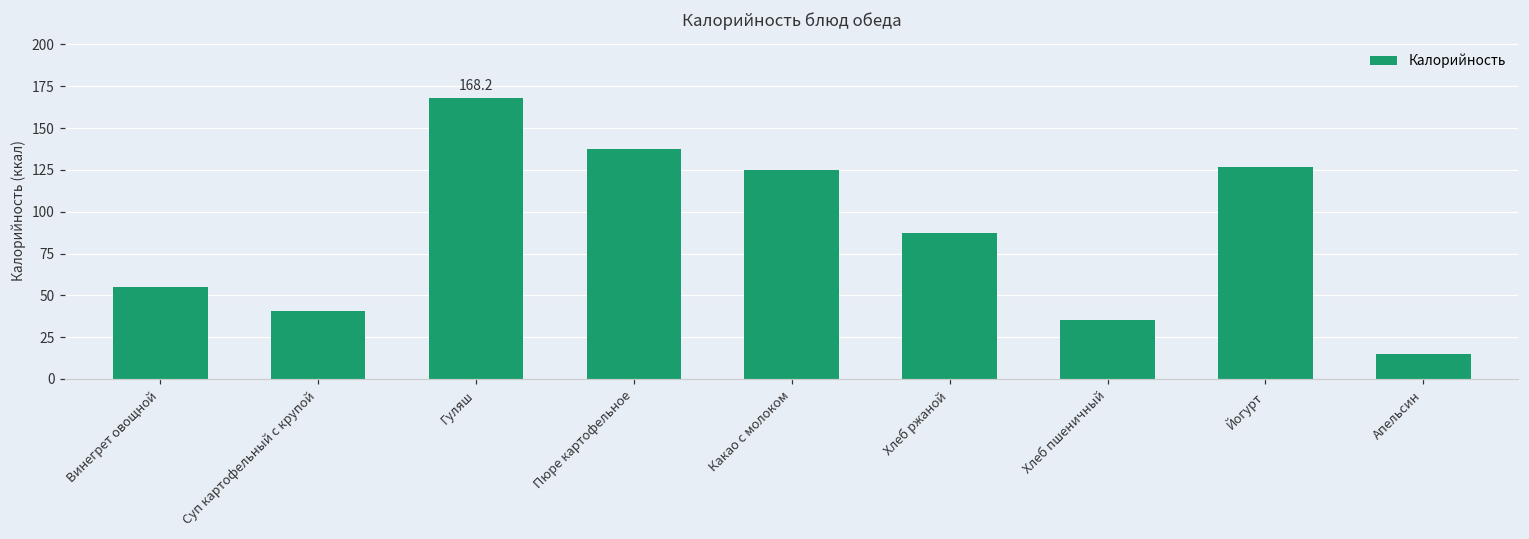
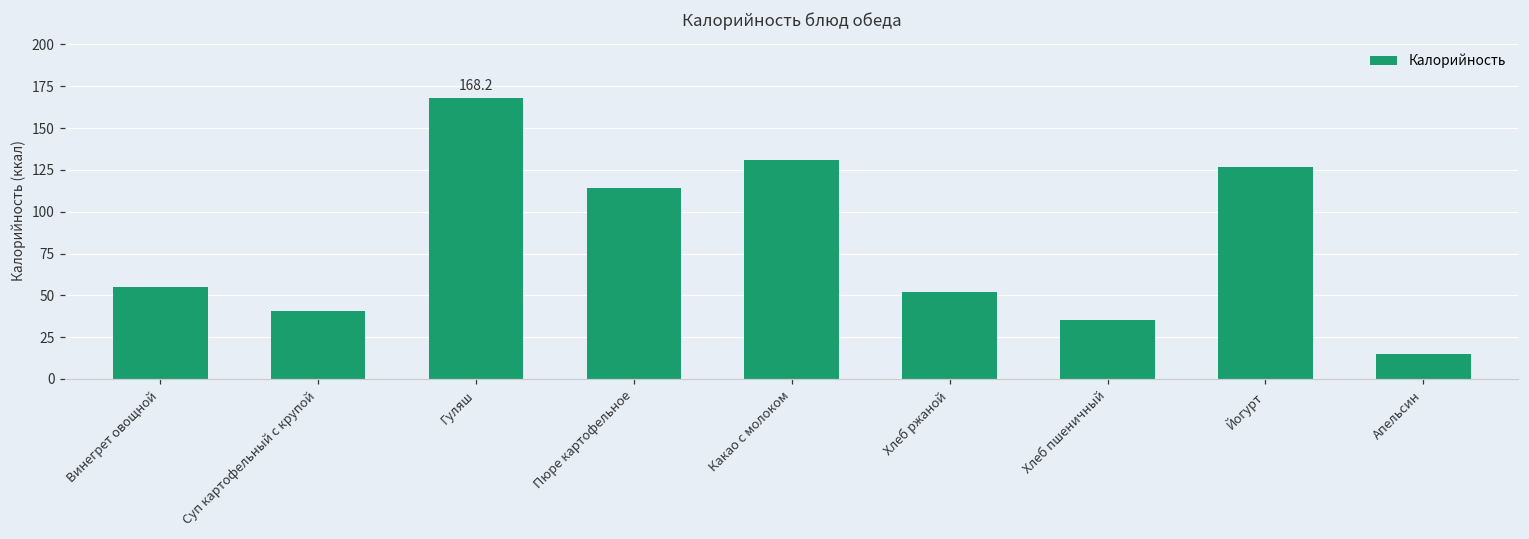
  {
    "Винегрет овощной": 55,
    "Суп картофельный с крупой": 41,
-   "Пюре картофельное": 137,
-   "Какао с молоком": 125,
-   "Хлеб ржаной": 87,
+   "Пюре картофельное": 114,
+   "Какао с молоком": 131,
+   "Хлеб ржаной": 52,
    "Хлеб пшеничный": 35,
    "Йогурт": 127,
    "Апельсин": 15
  }
